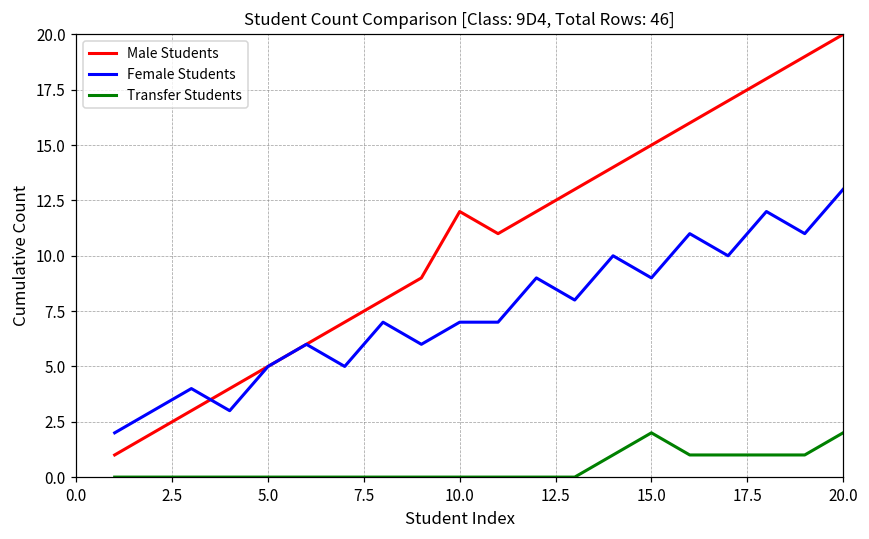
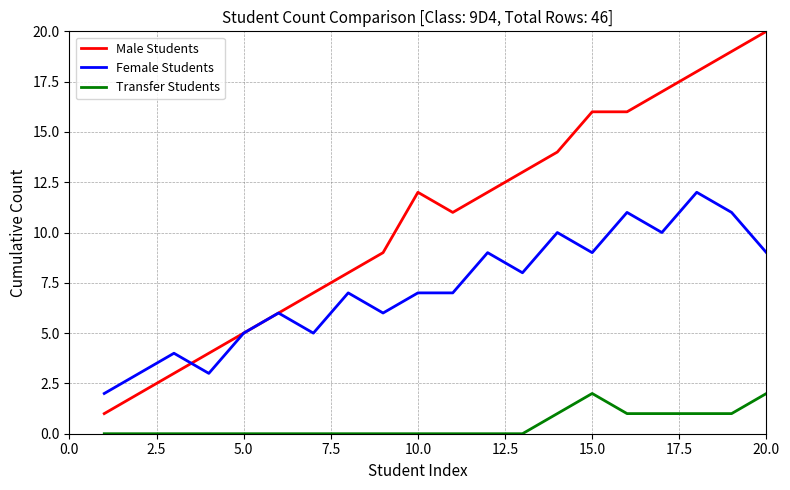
  {
    "Male Students": {
      "10.0": 12,
-     "15.0": 15,
+     "15.0": 16,
      "20.0": 20
    },
    "Female Students": {
      "10.0": 7,
      "15.0": 9,
-     "20.0": 13
+     "20.0": 9
    },
    "Transfer Students": {
      "5.0": 0,
      "10.0": 0,
      "15.0": 2,
      "20.0": 2
    }
  }
